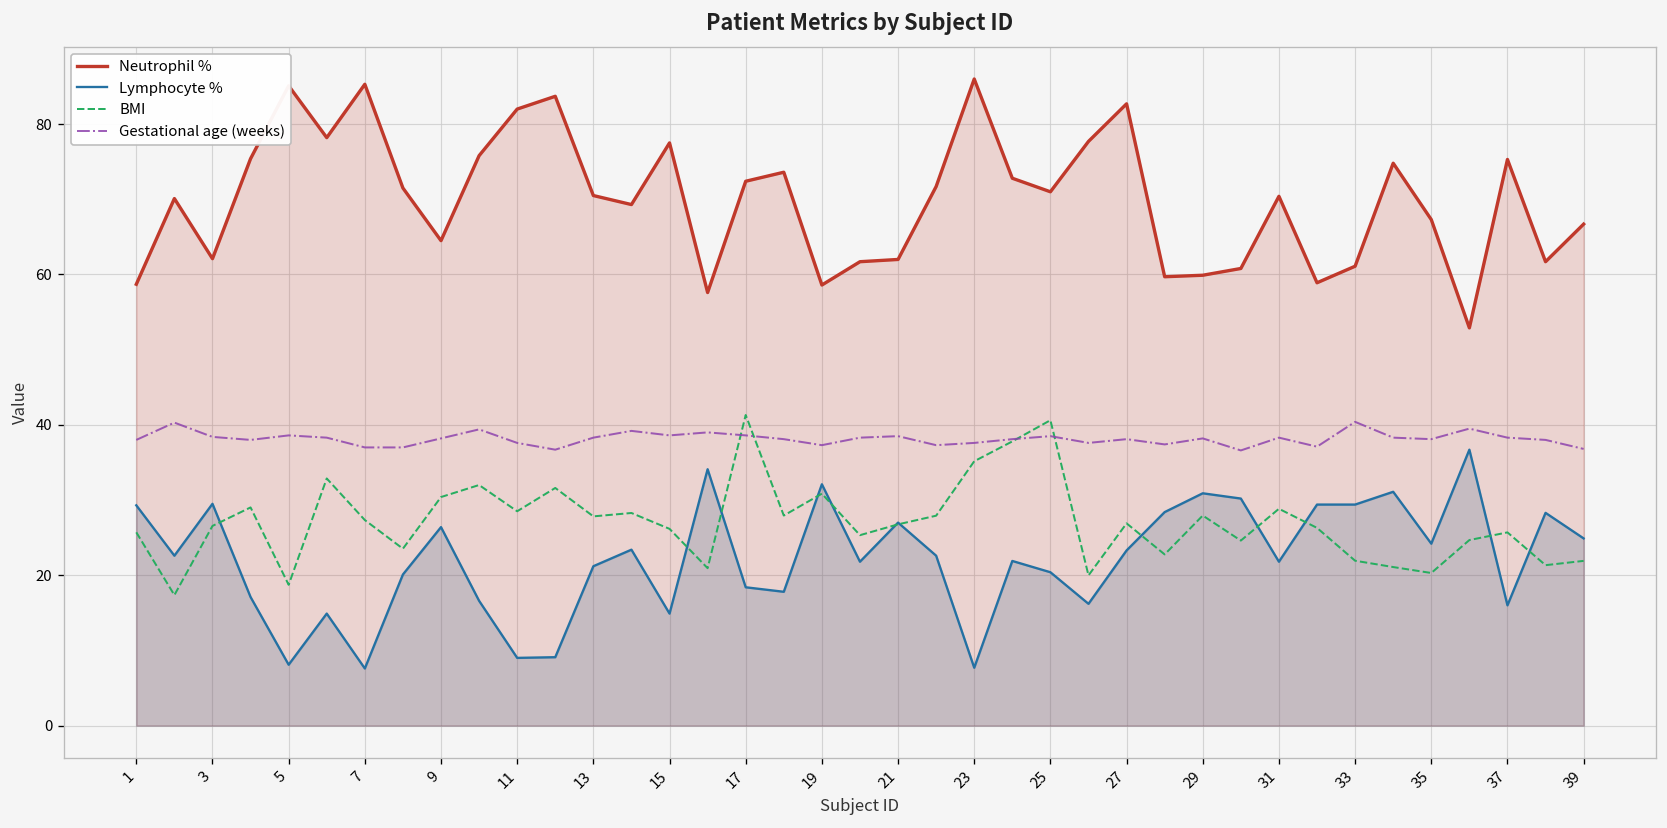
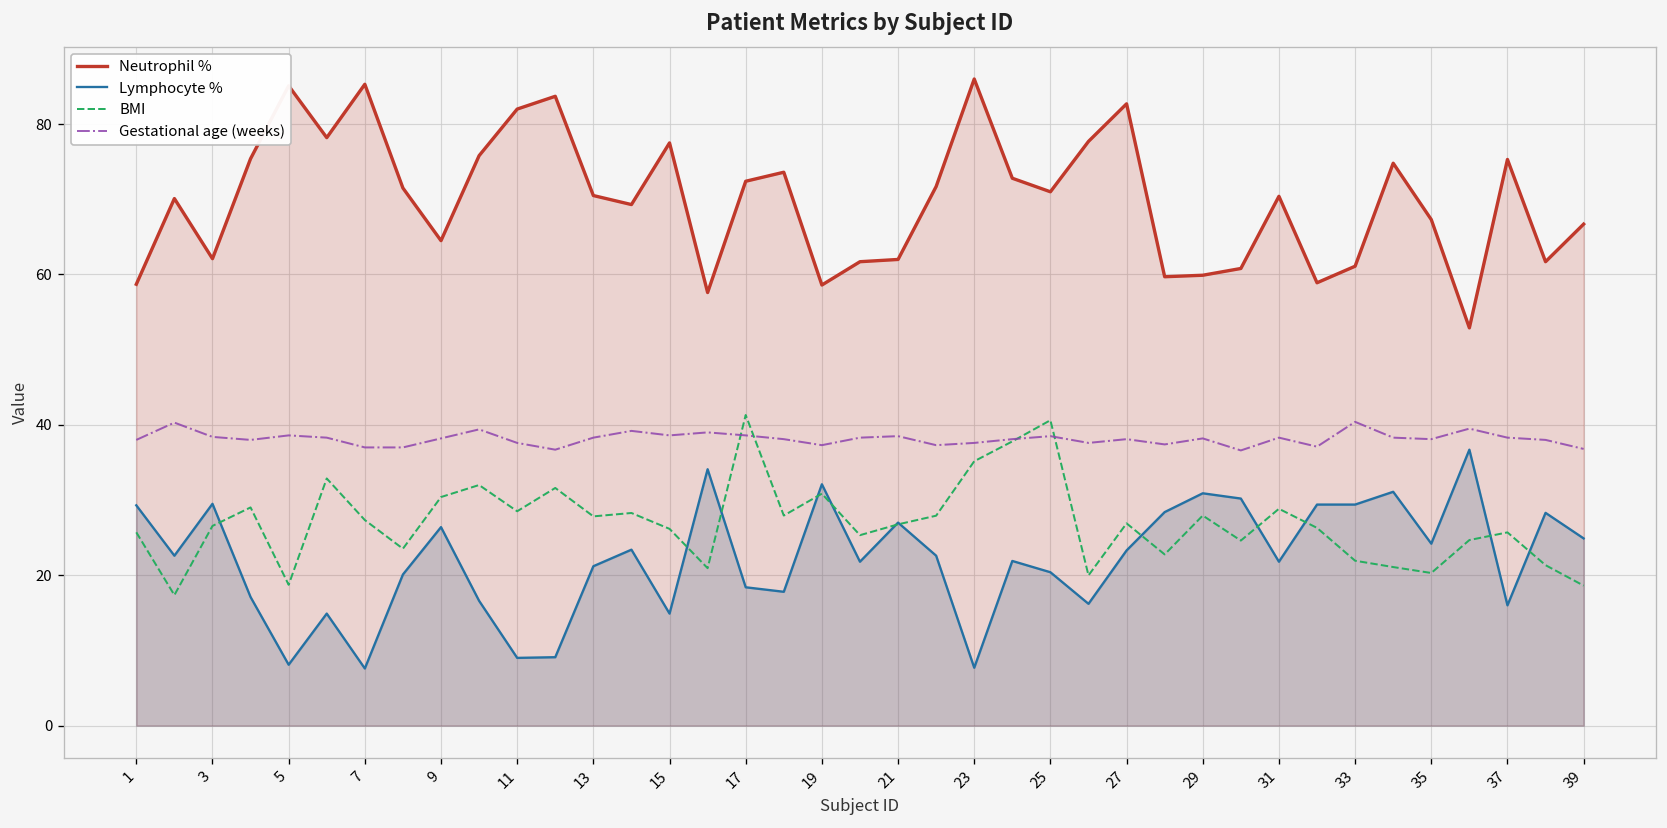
  {
    "Neutrophil %": {
      "1": 59,
      "3": 62,
      "7": 85,
      "9": 65,
      "11": 82,
      "13": 71,
      "15": 78,
      "17": 72,
      "19": 59,
      "21": 62,
      "23": 86,
      "25": 71,
      "27": 83,
      "29": 60,
      "31": 70,
      "33": 61,
      "35": 67,
      "37": 75,
      "39": 67
    },
    "Lymphocyte %": {
      "1": 29,
      "3": 30,
      "5": 8,
      "7": 8,
      "9": 26,
      "11": 9,
      "13": 21,
      "15": 15,
      "17": 18,
      "19": 32,
      "23": 8,
      "25": 20,
      "27": 23,
      "29": 31,
      "31": 22,
      "33": 29,
      "35": 24,
      "37": 16,
      "39": 25
    },
    "BMI": {
      "1": 26,
      "3": 27,
      "5": 19,
      "7": 27,
      "9": 30,
      "11": 29,
      "13": 28,
      "15": 26,
      "17": 41,
      "19": 31,
      "23": 35,
      "25": 41,
      "27": 27,
      "29": 28,
      "31": 29,
      "33": 22,
      "35": 20,
      "37": 26,
-     "39": 22
+     "39": 19
    },
    "Gestational age (weeks)": {
      "1": 38,
      "3": 38,
      "5": 39,
      "7": 37,
      "9": 38,
      "11": 38,
      "13": 38,
      "15": 39,
      "17": 39,
      "19": 37,
      "21": 39,
      "23": 38,
      "25": 39,
      "27": 38,
      "29": 38,
      "31": 38,
      "33": 40,
      "35": 38,
      "37": 38,
      "39": 37
    }
  }
